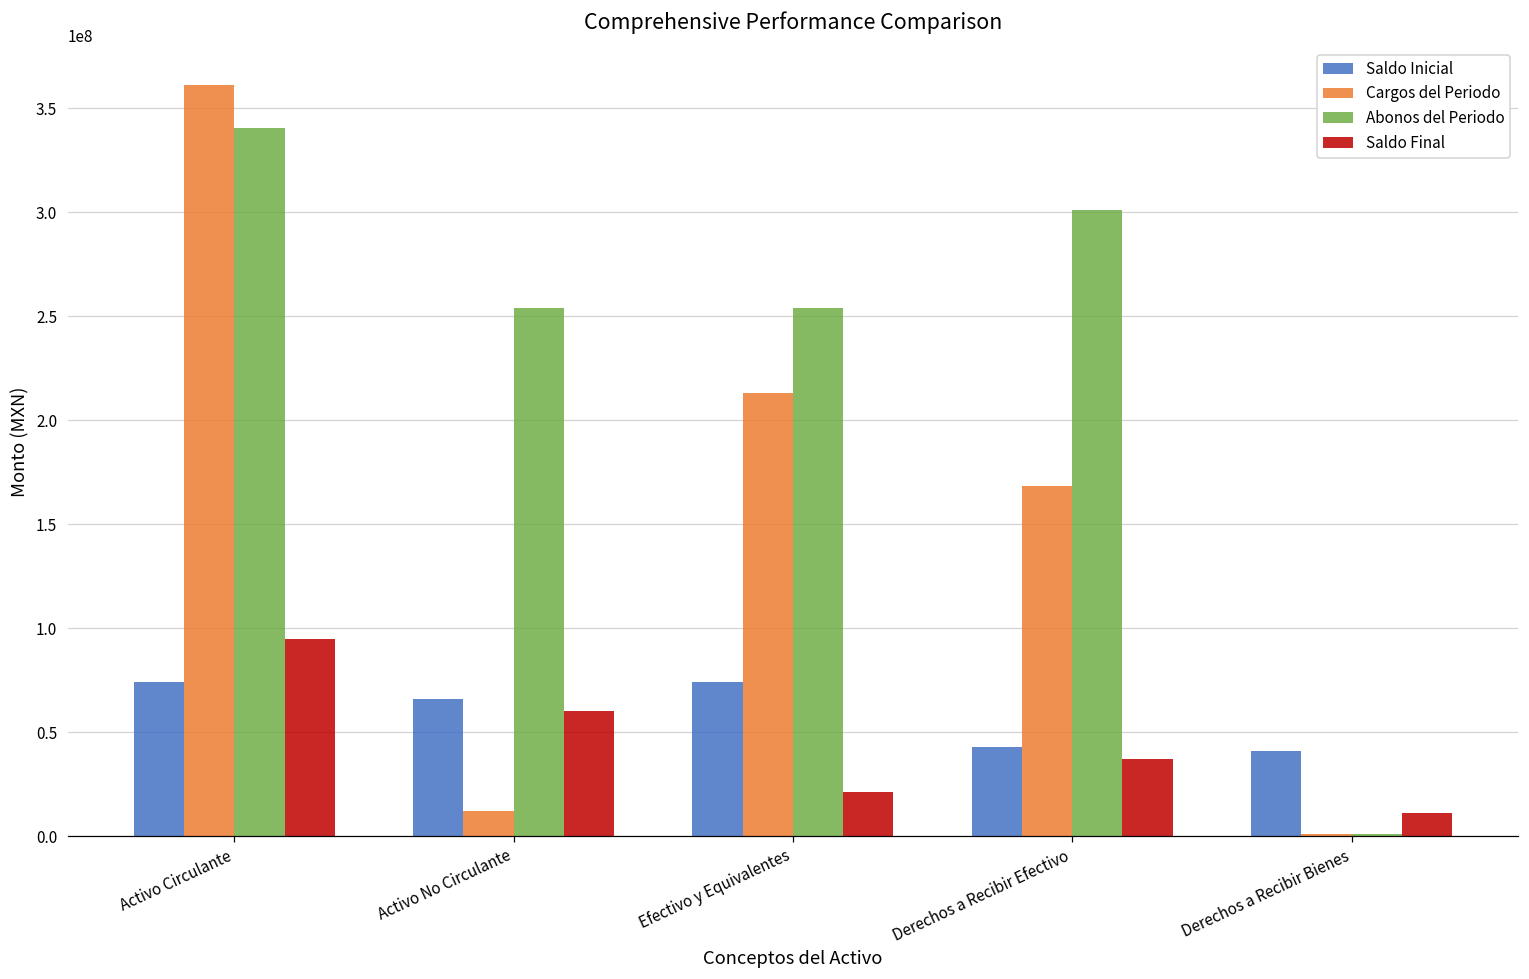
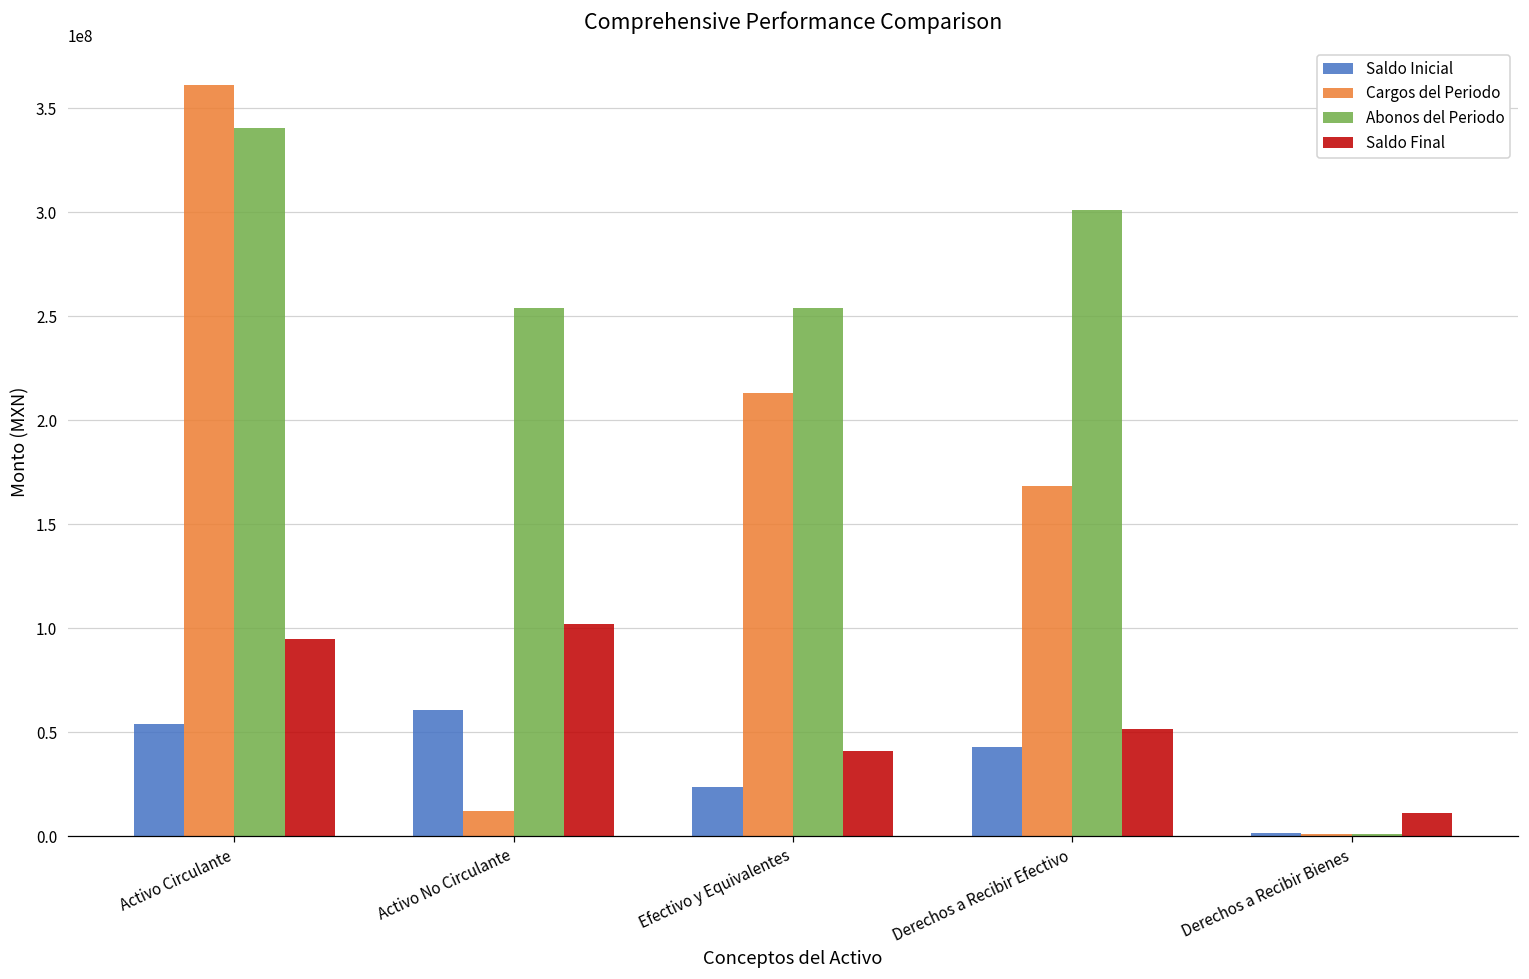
  {
    "Saldo Inicial": {
-     "Activo Circulante": 74000000,
-     "Activo No Circulante": 66000000,
-     "Efectivo y Equivalentes": 74000000,
+     "Activo Circulante": 54000000,
+     "Activo No Circulante": 61000000,
+     "Efectivo y Equivalentes": 24000000,
      "Derechos a Recibir Efectivo": 43000000,
-     "Derechos a Recibir Bienes": 41000000
+     "Derechos a Recibir Bienes": 2000000
    },
    "Cargos del Periodo": {
      "Activo Circulante": 361000000,
      "Activo No Circulante": 12000000,
      "Efectivo y Equivalentes": 213000000,
      "Derechos a Recibir Efectivo": 168000000
    },
    "Abonos del Periodo": {
      "Activo Circulante": 340000000,
      "Activo No Circulante": 254000000,
      "Efectivo y Equivalentes": 254000000,
      "Derechos a Recibir Efectivo": 301000000
    },
    "Saldo Final": {
      "Activo Circulante": 95000000,
-     "Activo No Circulante": 60000000,
-     "Efectivo y Equivalentes": 21000000,
-     "Derechos a Recibir Efectivo": 37000000,
+     "Activo No Circulante": 102000000,
+     "Efectivo y Equivalentes": 41000000,
+     "Derechos a Recibir Efectivo": 52000000,
      "Derechos a Recibir Bienes": 11000000
    }
  }
